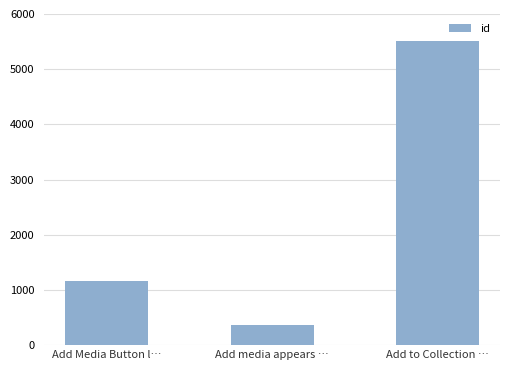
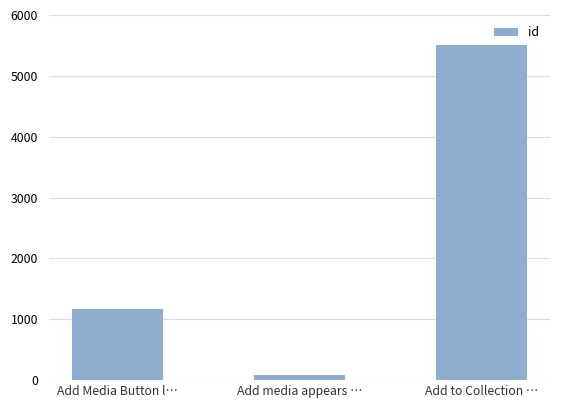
  {
    "Add Media Button l…": 1200,
-   "Add media appears …": 400,
+   "Add media appears …": 100,
    "Add to Collection …": 5500
  }
